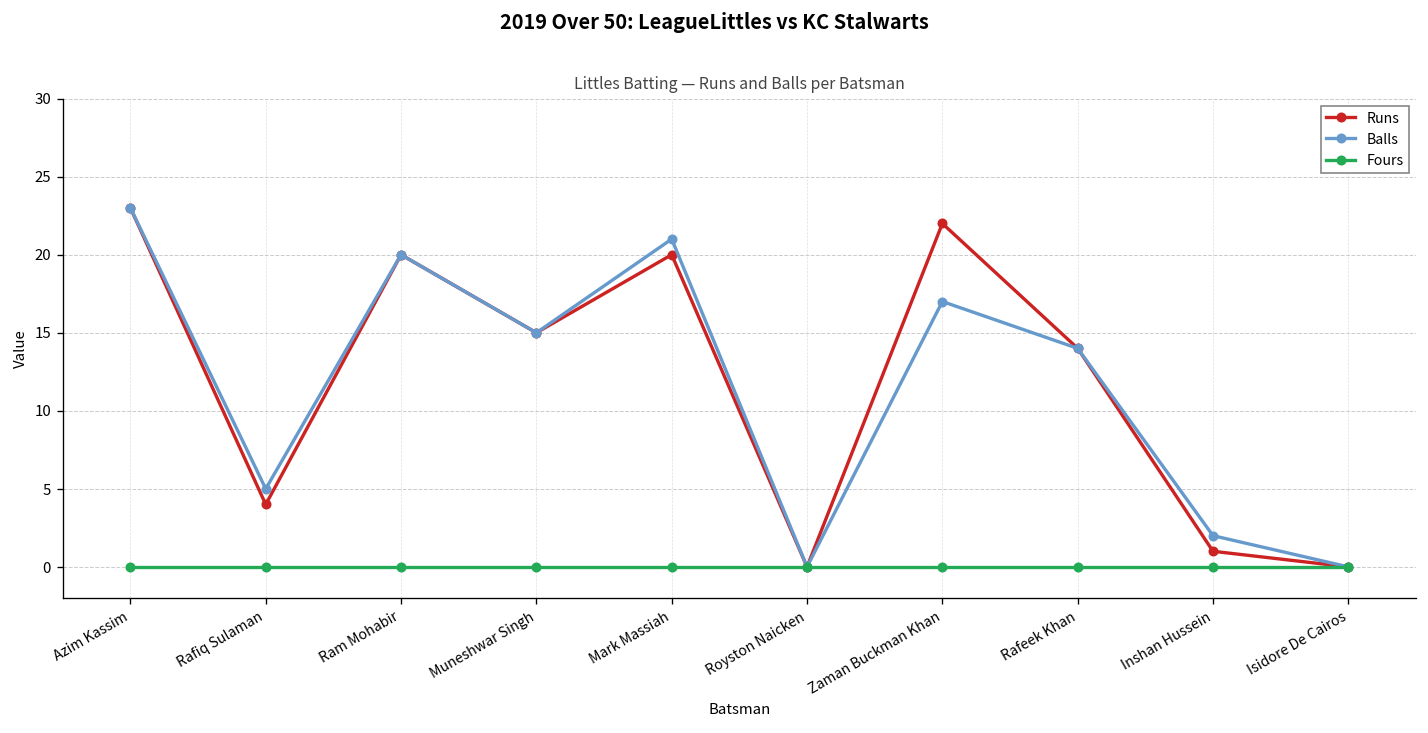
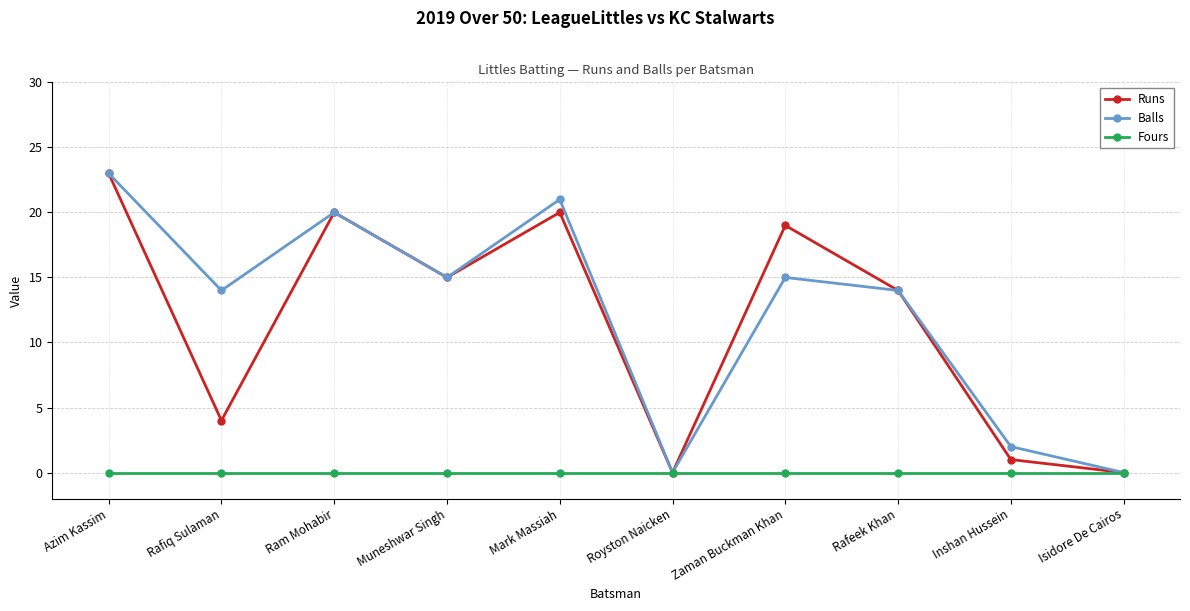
  {
    "Runs": {
      "Rafiq Sulaman": 4,
      "Mark Massiah": 20,
-     "Zaman Buckman Khan": 22,
+     "Zaman Buckman Khan": 19,
      "Inshan Hussein": 1
    },
    "Balls": {
-     "Rafiq Sulaman": 5,
+     "Rafiq Sulaman": 14,
      "Mark Massiah": 21,
-     "Zaman Buckman Khan": 17,
+     "Zaman Buckman Khan": 15,
      "Inshan Hussein": 2
    },
    "Fours": {
      "Azim Kassim": 0,
      "Rafiq Sulaman": 0,
      "Ram Mohabir": 0,
      "Muneshwar Singh": 0,
      "Mark Massiah": 0,
      "Zaman Buckman Khan": 0,
      "Rafeek Khan": 0,
      "Inshan Hussein": 0
    }
  }
